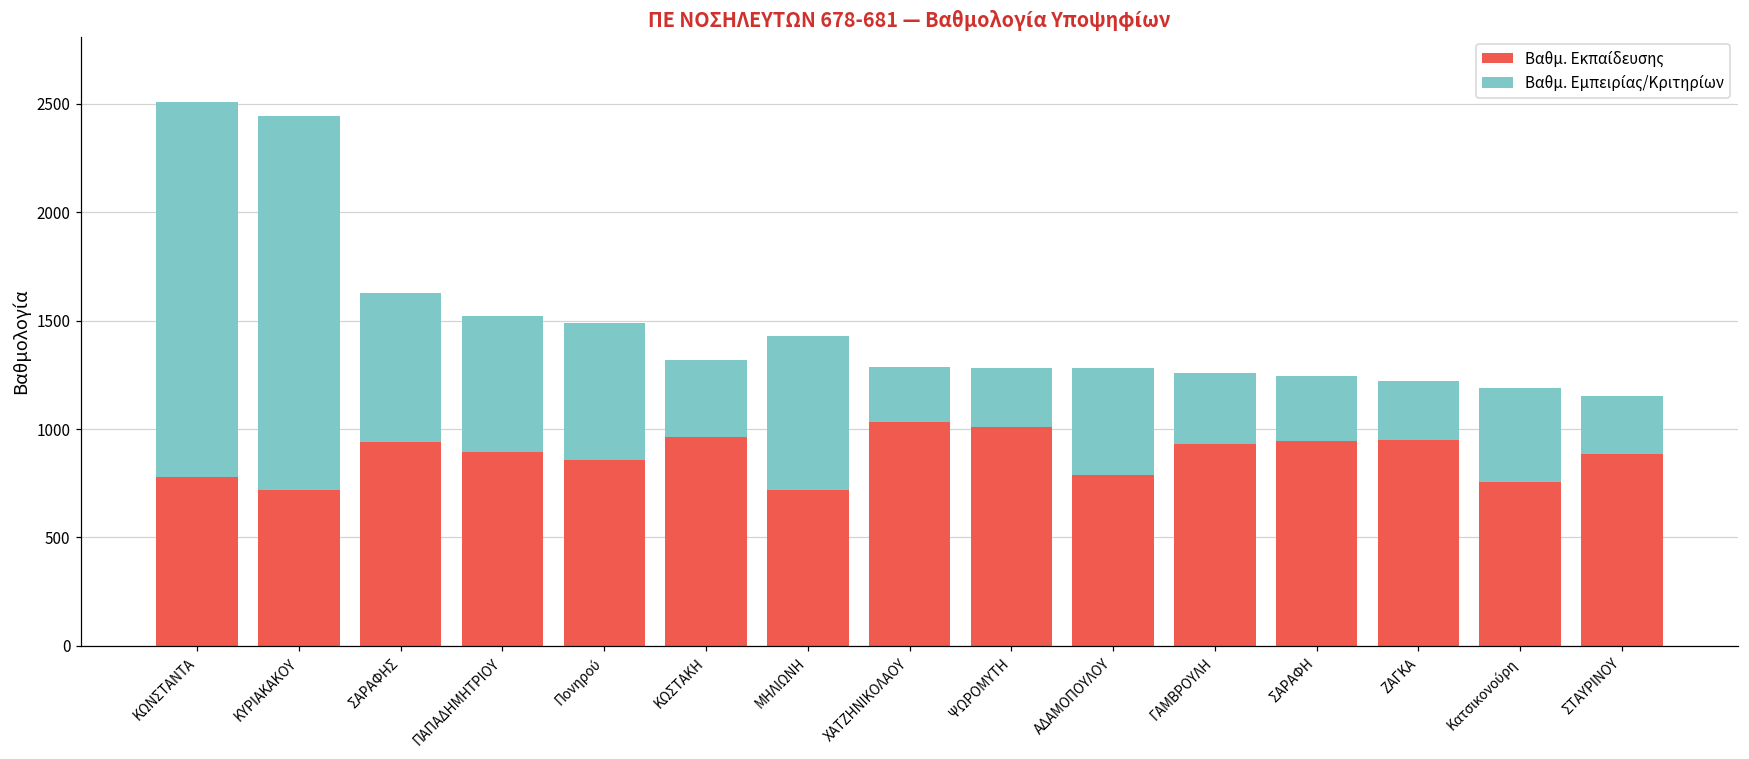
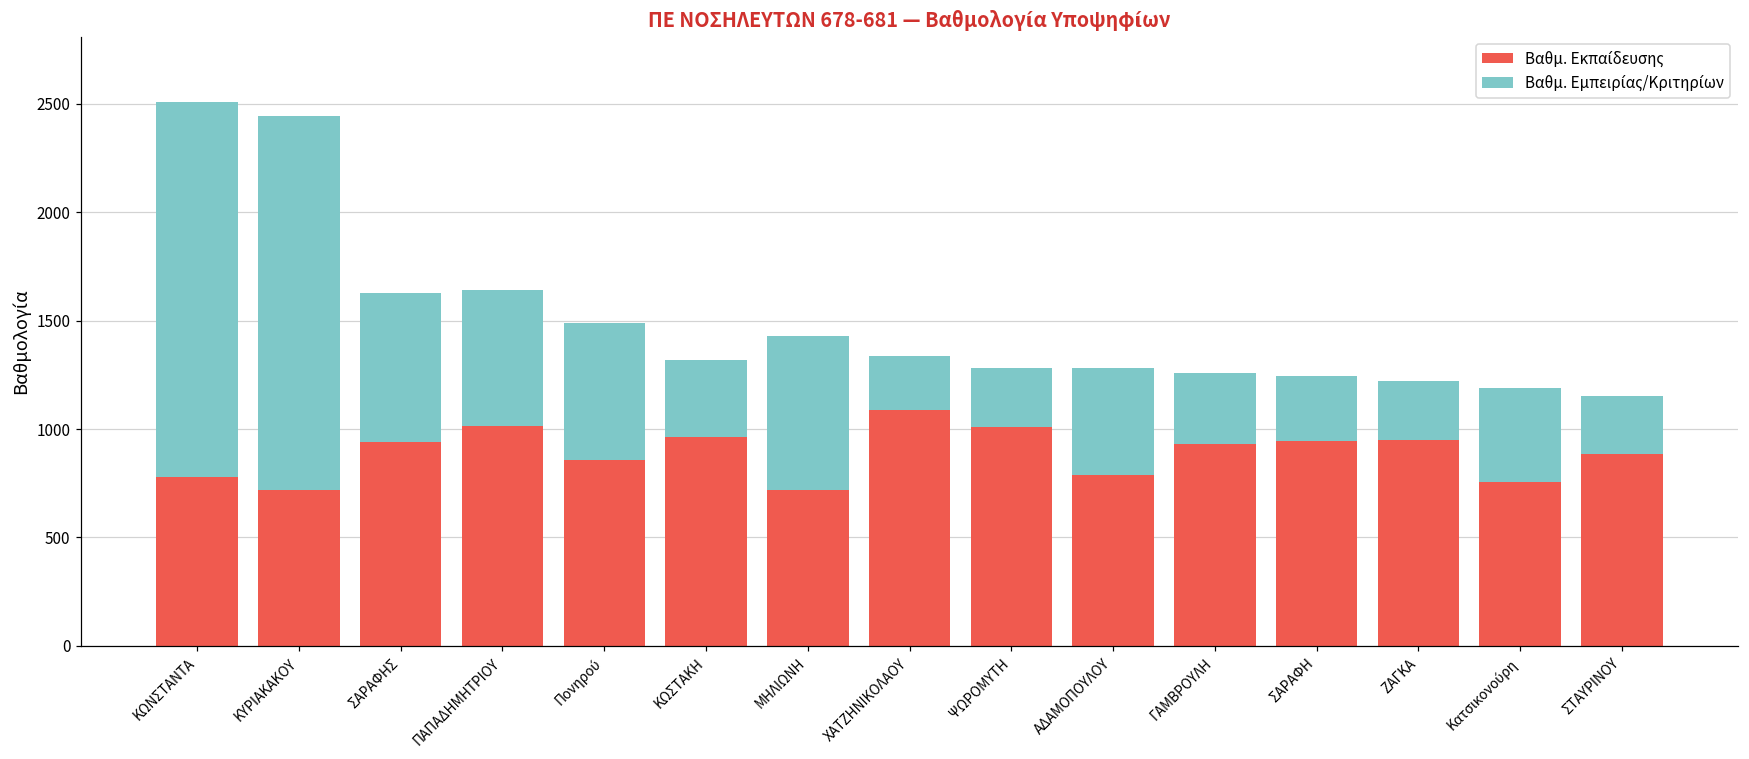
  {
    "Βαθμ. Εκπαίδευσης": {
      "ΚΩΝΣΤΑΝΤΑ": 780,
      "ΚΥΡΙΑΚΑΚΟΥ": 720,
      "ΣΑΡΑΦΗΣ": 940,
-     "ΠΑΠΑΔΗΜΗΤΡΙΟΥ": 890,
+     "ΠΑΠΑΔΗΜΗΤΡΙΟΥ": 1010,
      "Πονηρού": 860,
      "ΚΩΣΤΑΚΗ": 960,
      "ΜΗΛΙΩΝΗ": 720,
-     "ΧΑΤΖΗΝΙΚΟΛΑΟΥ": 1030,
+     "ΧΑΤΖΗΝΙΚΟΛΑΟΥ": 1090,
      "ΨΩΡΟΜΥΤΗ": 1010,
      "ΑΔΑΜΟΠΟΥΛΟΥ": 790,
      "ΓΑΜΒΡΟΥΛΗ": 930,
      "ΣΑΡΑΦΗ": 950,
      "ΖΑΓΚΑ": 950,
      "Κατσικονούρη": 760,
      "ΣΤΑΥΡΙΝΟΥ": 880
    },
    "Βαθμ. Εμπειρίας/Κριτηρίων": {
      "ΚΩΝΣΤΑΝΤΑ": 1730,
      "ΚΥΡΙΑΚΑΚΟΥ": 1730,
      "ΣΑΡΑΦΗΣ": 690,
      "ΠΑΠΑΔΗΜΗΤΡΙΟΥ": 630,
      "Πονηρού": 630,
      "ΚΩΣΤΑΚΗ": 360,
      "ΜΗΛΙΩΝΗ": 710,
      "ΧΑΤΖΗΝΙΚΟΛΑΟΥ": 250,
      "ΨΩΡΟΜΥΤΗ": 270,
      "ΑΔΑΜΟΠΟΥΛΟΥ": 490,
      "ΓΑΜΒΡΟΥΛΗ": 330,
      "ΣΑΡΑΦΗ": 300,
      "ΖΑΓΚΑ": 270,
      "Κατσικονούρη": 430,
      "ΣΤΑΥΡΙΝΟΥ": 270
    }
  }
